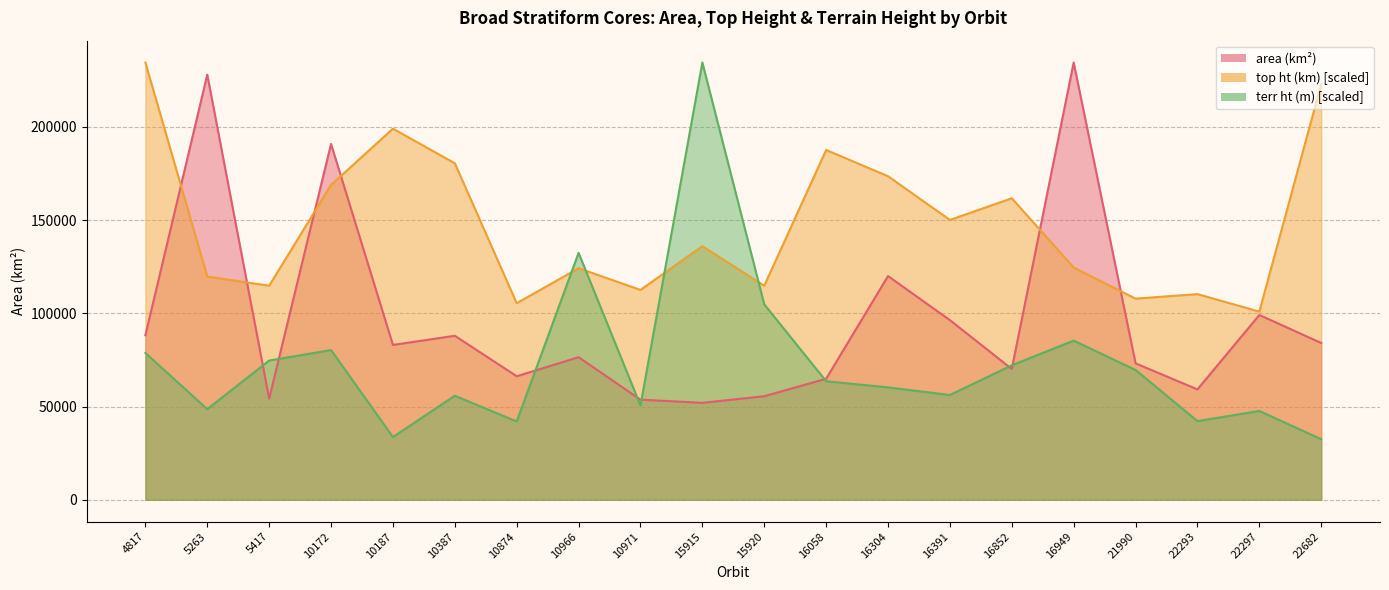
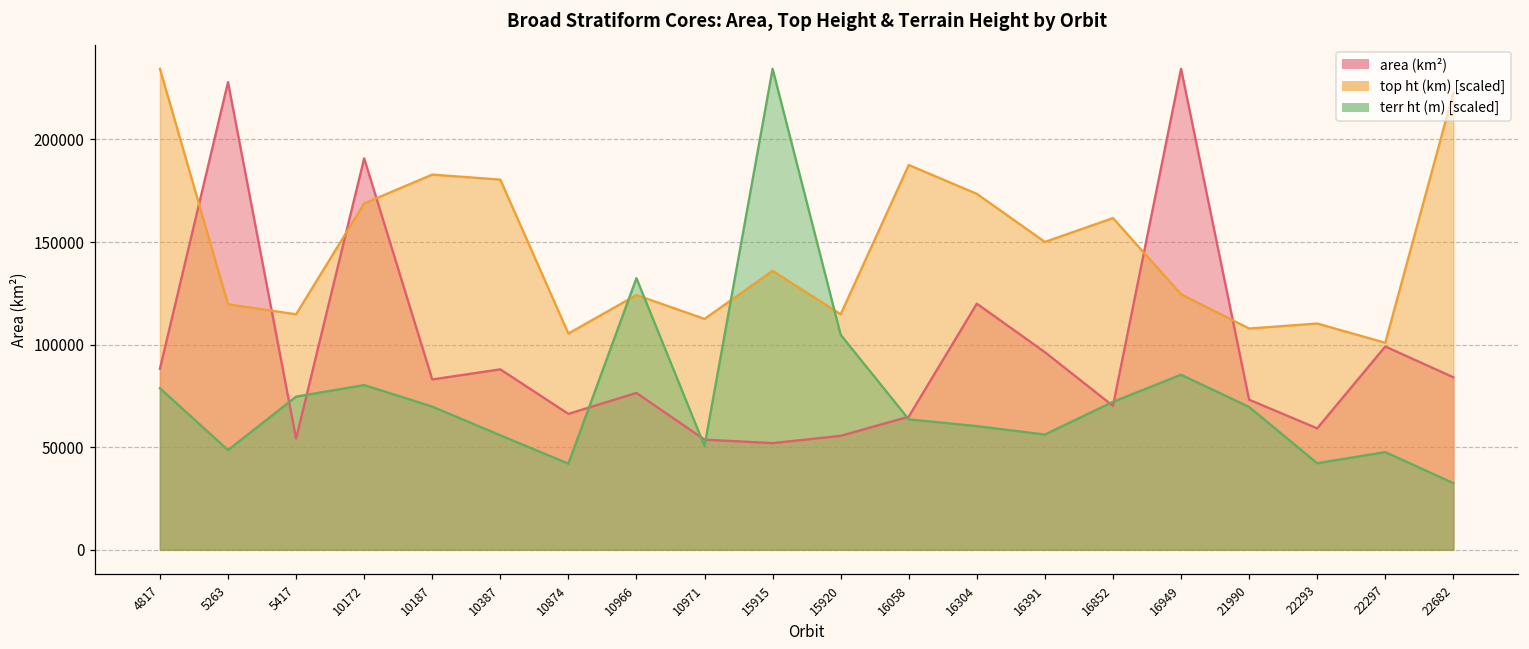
  {
    "top ht (km) [scaled]": {
      "4817": 234000,
      "5263": 120000,
      "5417": 115000,
      "10172": 169000,
-     "10187": 199000,
+     "10187": 183000,
      "10387": 180000,
      "10874": 105000,
      "10966": 124000,
      "10971": 113000,
      "15915": 136000,
      "15920": 115000,
      "16058": 188000,
      "16304": 174000,
      "16391": 150000,
      "16852": 162000,
      "16949": 125000,
      "21990": 108000,
      "22293": 110000,
      "22297": 101000
    },
    "terr ht (m) [scaled]": {
      "4817": 79000,
      "5263": 49000,
      "5417": 75000,
      "10172": 80000,
-     "10187": 34000,
+     "10187": 70000,
      "10387": 56000,
      "10874": 42000,
      "10966": 132000,
      "10971": 51000,
      "15915": 234000,
      "15920": 105000,
      "16304": 60000,
      "16391": 56000,
      "16852": 72000,
      "16949": 85000,
      "21990": 70000,
      "22293": 42000,
      "22297": 48000,
      "22682": 32000
    }
  }
